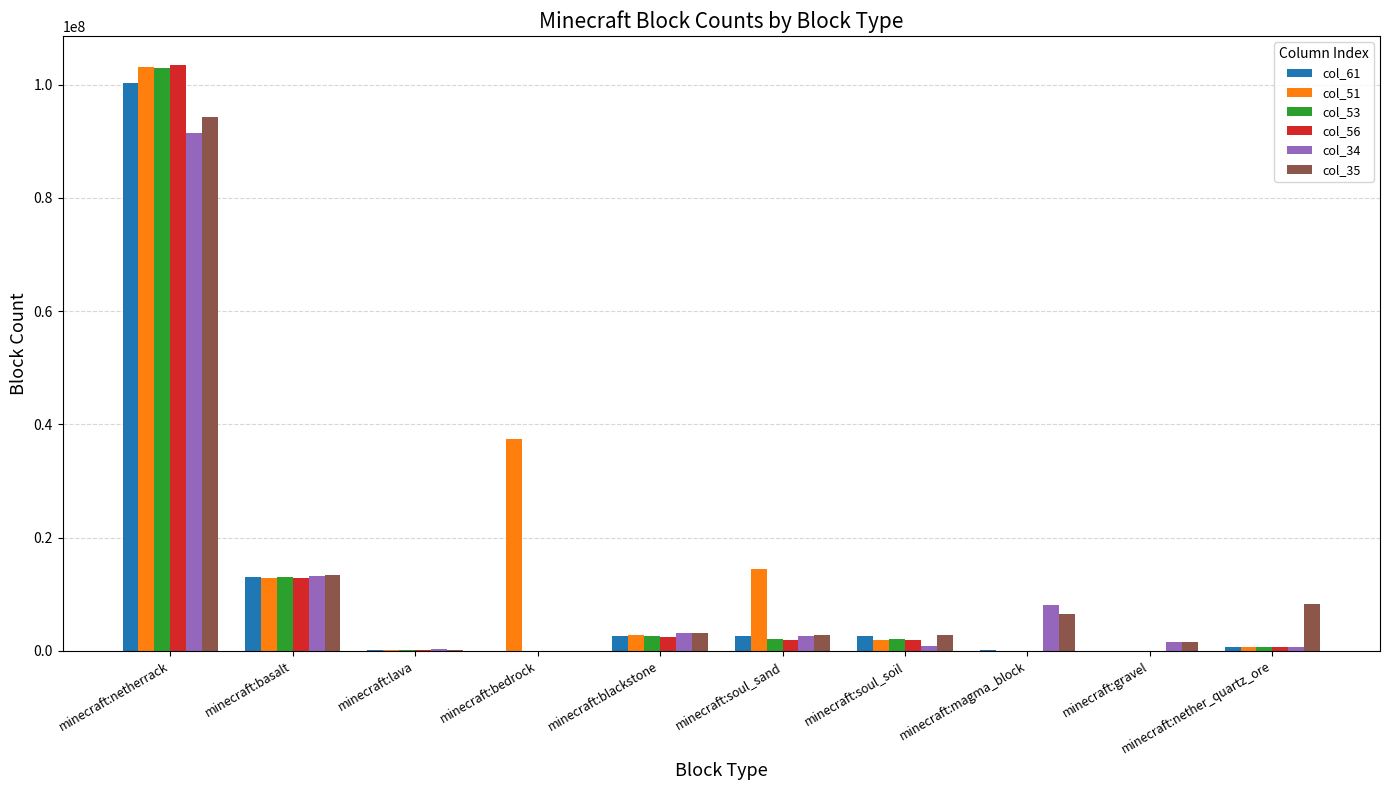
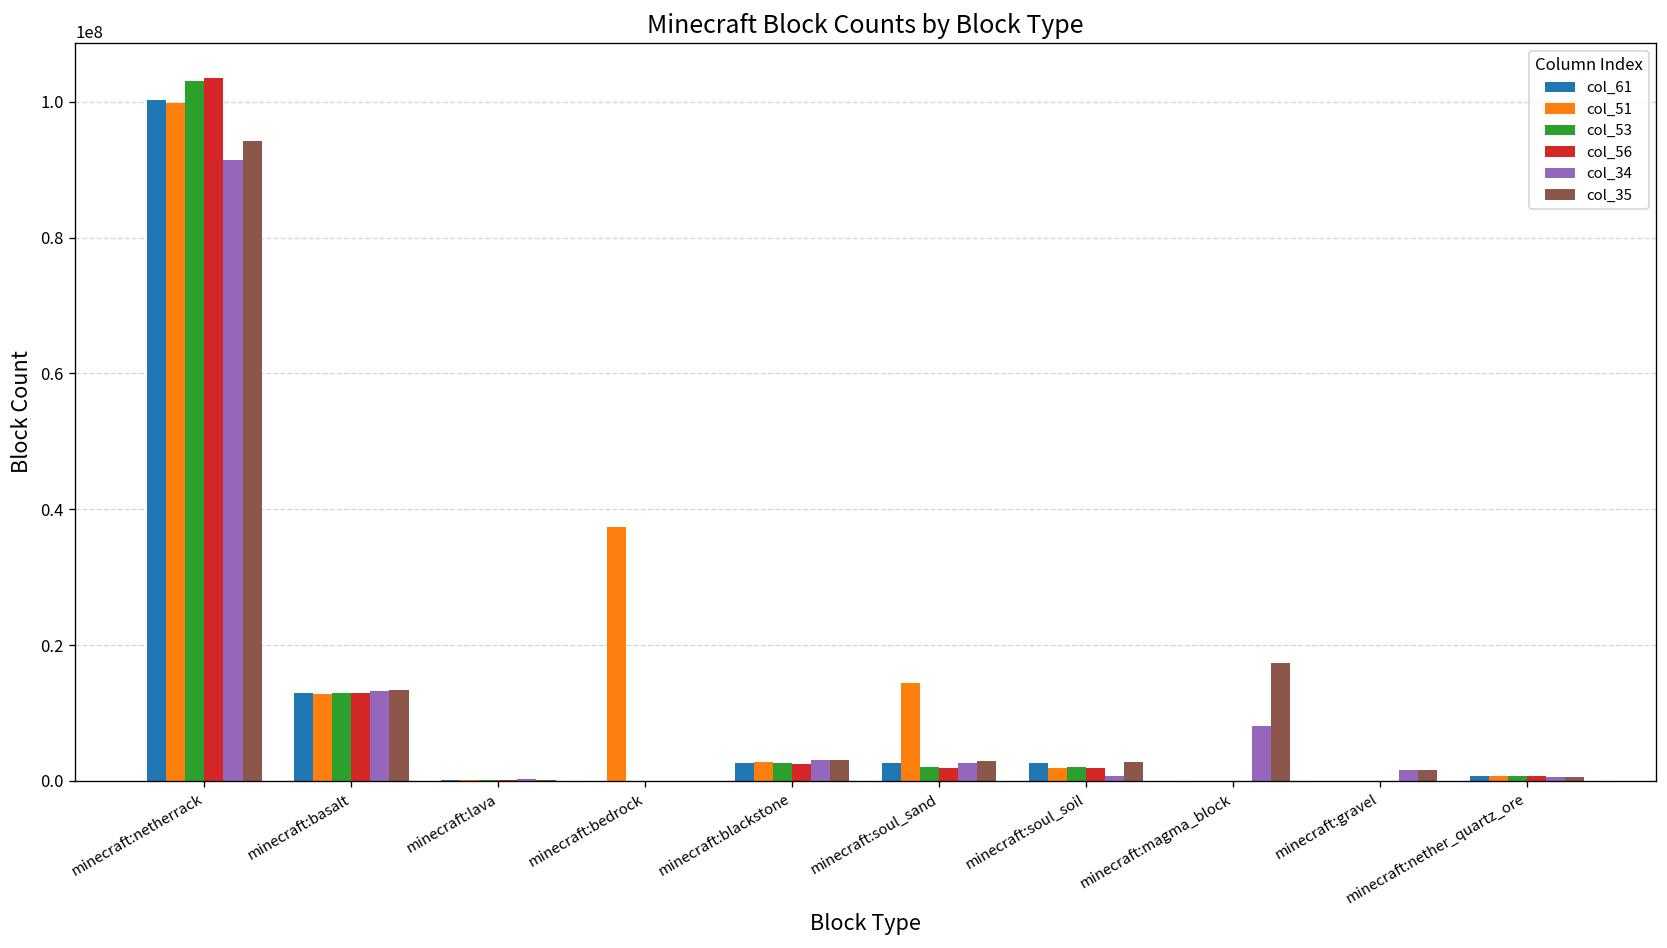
  {
    "col_61": {
      "minecraft:netherrack": 100000000,
      "minecraft:basalt": 13000000,
      "minecraft:bedrock": 0,
      "minecraft:blackstone": 3000000,
      "minecraft:soul_sand": 3000000,
      "minecraft:soul_soil": 3000000,
      "minecraft:gravel": 0,
      "minecraft:nether_quartz_ore": 1000000
    },
    "col_51": {
-     "minecraft:netherrack": 103000000,
+     "minecraft:netherrack": 100000000,
      "minecraft:basalt": 13000000,
      "minecraft:bedrock": 37000000,
      "minecraft:blackstone": 3000000,
      "minecraft:soul_sand": 14000000,
      "minecraft:soul_soil": 2000000,
      "minecraft:gravel": 0,
      "minecraft:nether_quartz_ore": 1000000
    },
    "col_53": {
      "minecraft:netherrack": 103000000,
      "minecraft:basalt": 13000000,
      "minecraft:bedrock": 0,
      "minecraft:blackstone": 3000000,
      "minecraft:soul_sand": 2000000,
      "minecraft:soul_soil": 2000000,
      "minecraft:gravel": 0,
      "minecraft:nether_quartz_ore": 1000000
    },
    "col_56": {
      "minecraft:netherrack": 103000000,
      "minecraft:basalt": 13000000,
      "minecraft:bedrock": 0,
      "minecraft:blackstone": 2000000,
      "minecraft:soul_sand": 2000000,
      "minecraft:soul_soil": 2000000,
      "minecraft:gravel": 0,
      "minecraft:nether_quartz_ore": 1000000
    },
    "col_34": {
      "minecraft:netherrack": 91000000,
      "minecraft:basalt": 13000000,
      "minecraft:bedrock": 0,
      "minecraft:blackstone": 3000000,
      "minecraft:soul_sand": 3000000,
      "minecraft:soul_soil": 1000000,
      "minecraft:magma_block": 8000000,
      "minecraft:gravel": 2000000,
      "minecraft:nether_quartz_ore": 1000000
    },
    "col_35": {
      "minecraft:netherrack": 94000000,
      "minecraft:basalt": 13000000,
      "minecraft:bedrock": 0,
      "minecraft:blackstone": 3000000,
      "minecraft:soul_sand": 3000000,
      "minecraft:soul_soil": 3000000,
-     "minecraft:magma_block": 6000000,
+     "minecraft:magma_block": 17000000,
      "minecraft:gravel": 2000000,
-     "minecraft:nether_quartz_ore": 8000000
+     "minecraft:nether_quartz_ore": 1000000
    }
  }
